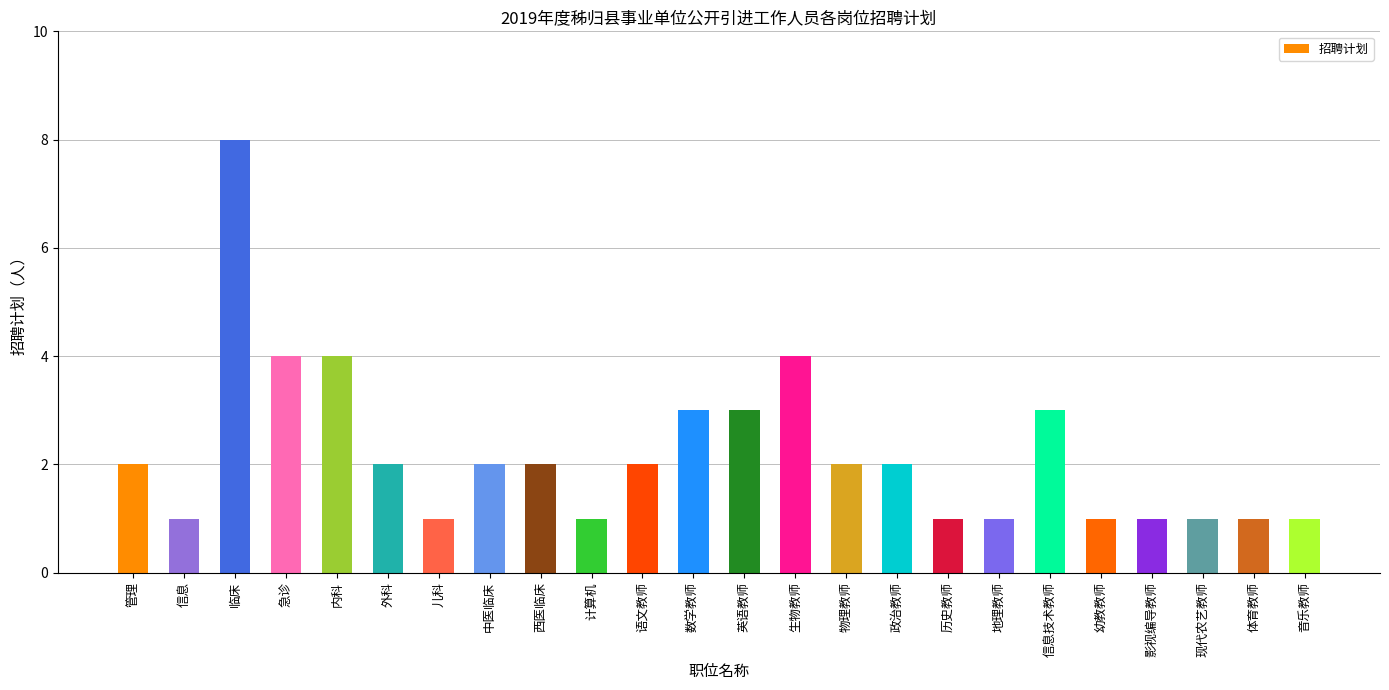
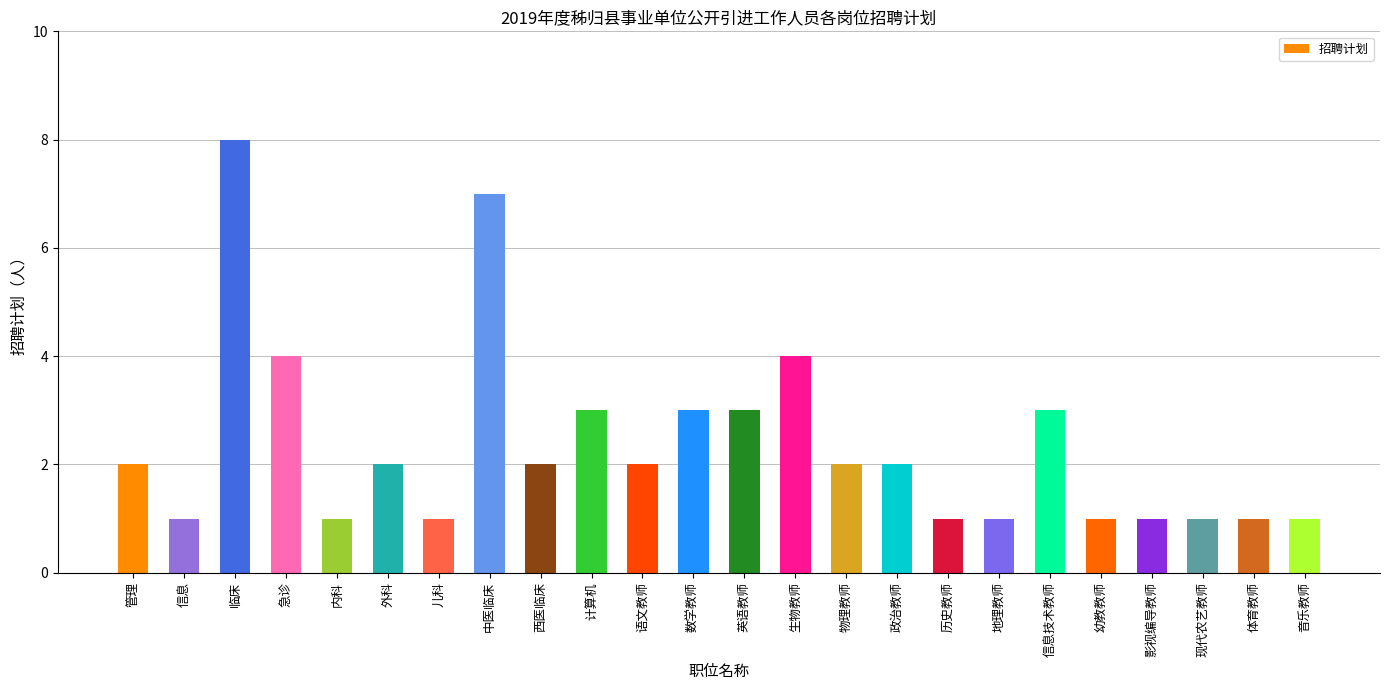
  {
    "管理": 2,
    "信息": 1,
    "临床": 8,
    "急诊": 4,
-   "内科": 4,
+   "内科": 1,
    "外科": 2,
    "儿科": 1,
-   "中医临床": 2,
+   "中医临床": 7,
    "西医临床": 2,
-   "计算机": 1,
+   "计算机": 3,
    "语文教师": 2,
    "数学教师": 3,
    "英语教师": 3,
    "生物教师": 4,
    "物理教师": 2,
    "政治教师": 2,
    "历史教师": 1,
    "地理教师": 1,
    "信息技术教师": 3,
    "幼教教师": 1,
    "影视编导教师": 1,
    "现代农艺教师": 1,
    "体育教师": 1,
    "音乐教师": 1
  }
